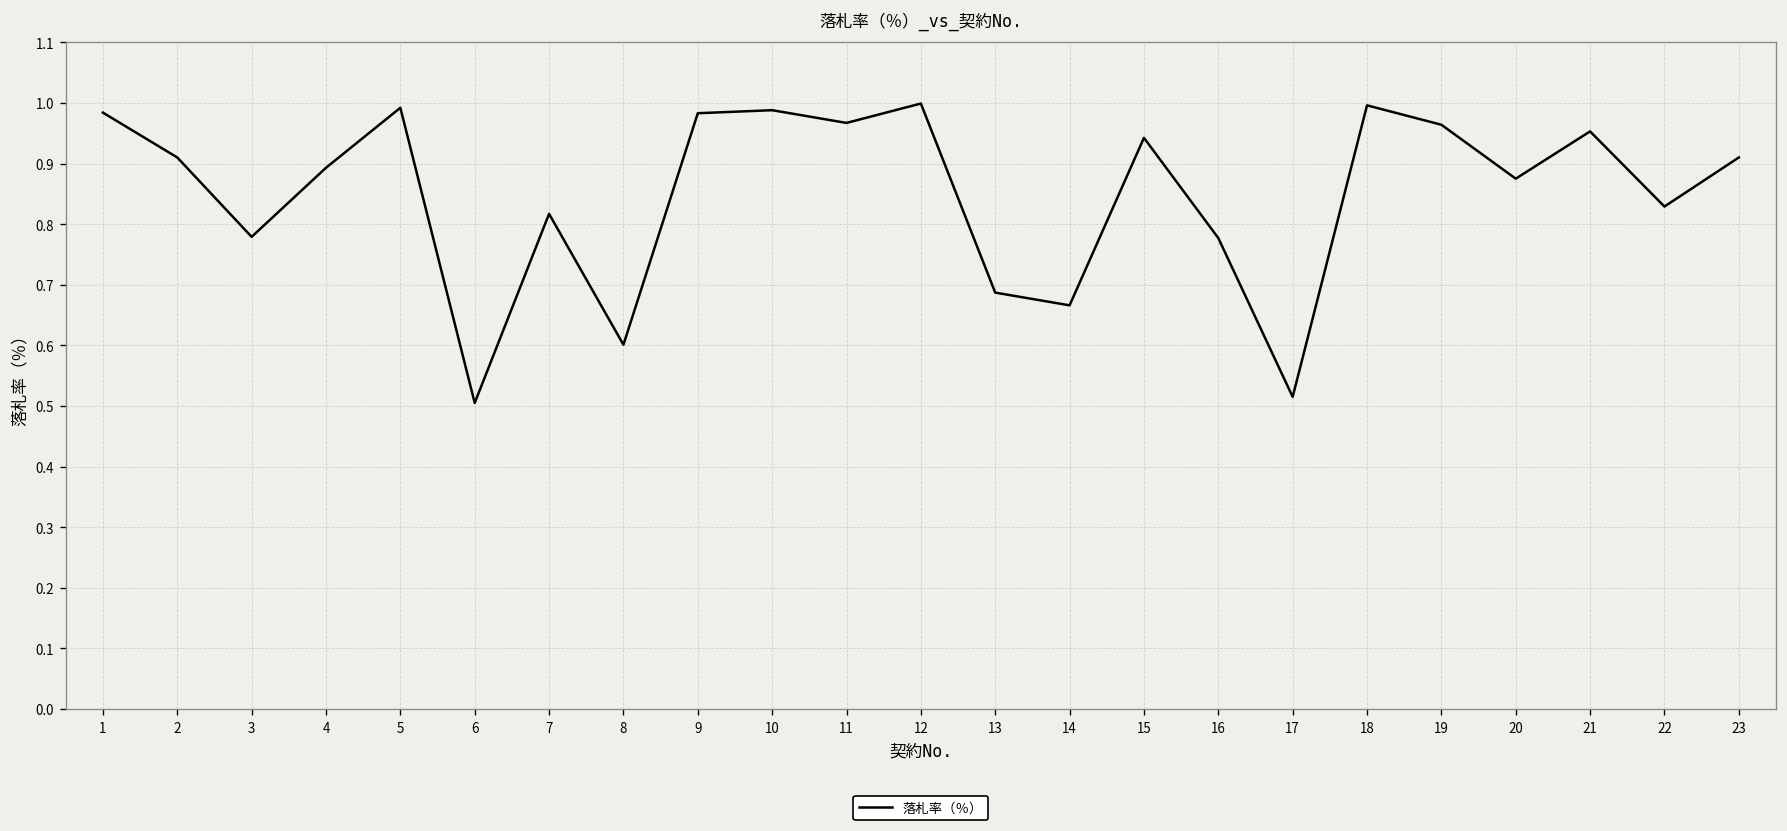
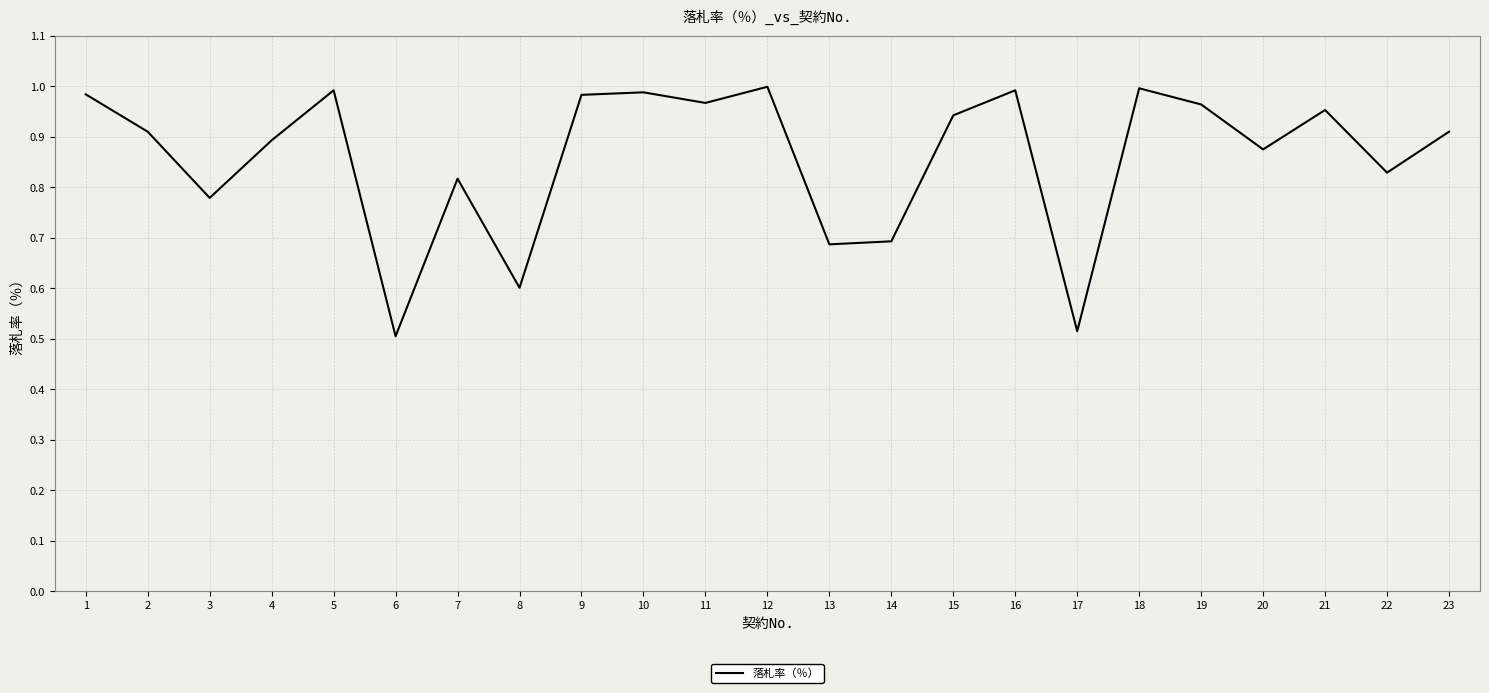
  {
    "1": 0.98,
    "2": 0.91,
    "3": 0.78,
    "4": 0.89,
    "5": 0.99,
    "6": 0.51,
    "7": 0.82,
    "8": 0.60,
    "9": 0.98,
    "10": 0.99,
    "11": 0.97,
    "12": 1.00,
    "13": 0.69,
-   "14": 0.67,
+   "14": 0.69,
    "15": 0.94,
-   "16": 0.78,
+   "16": 0.99,
    "17": 0.52,
    "18": 1.00,
    "19": 0.96,
    "20": 0.88,
    "21": 0.95,
    "22": 0.83,
    "23": 0.91
  }
